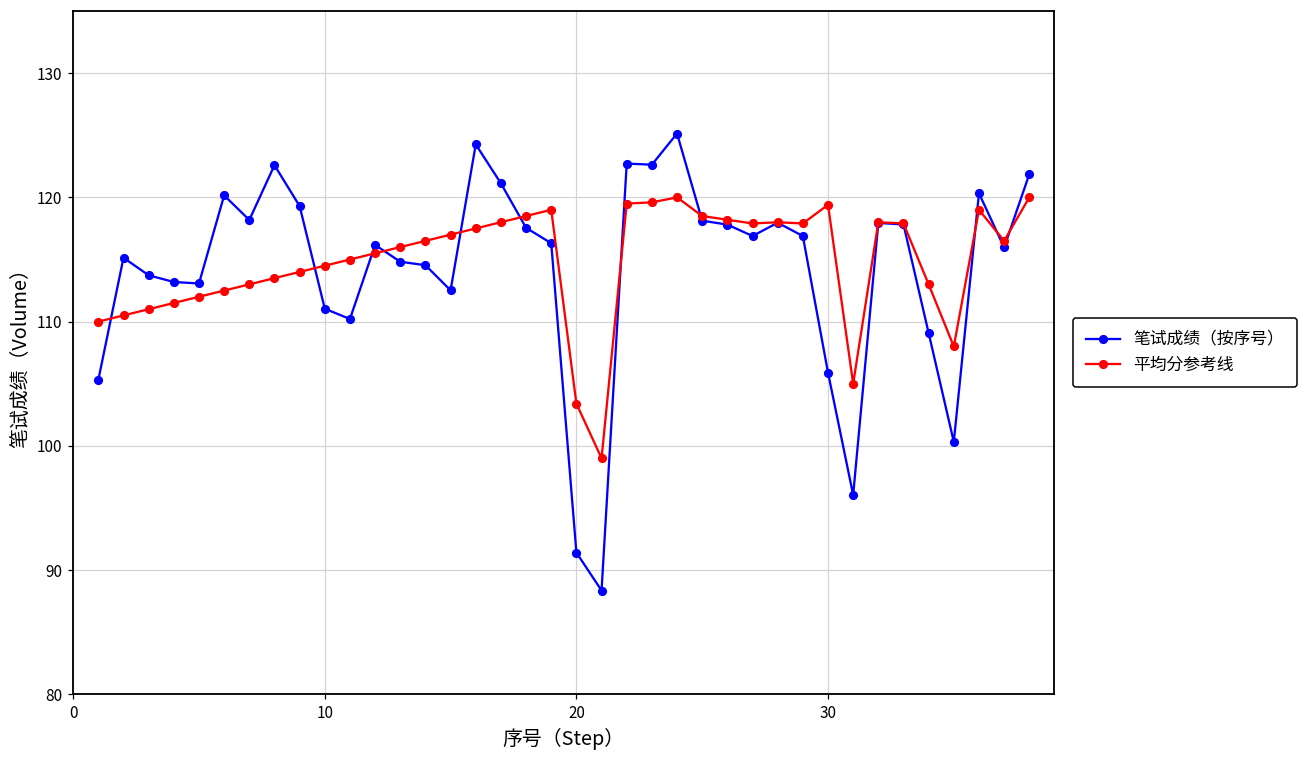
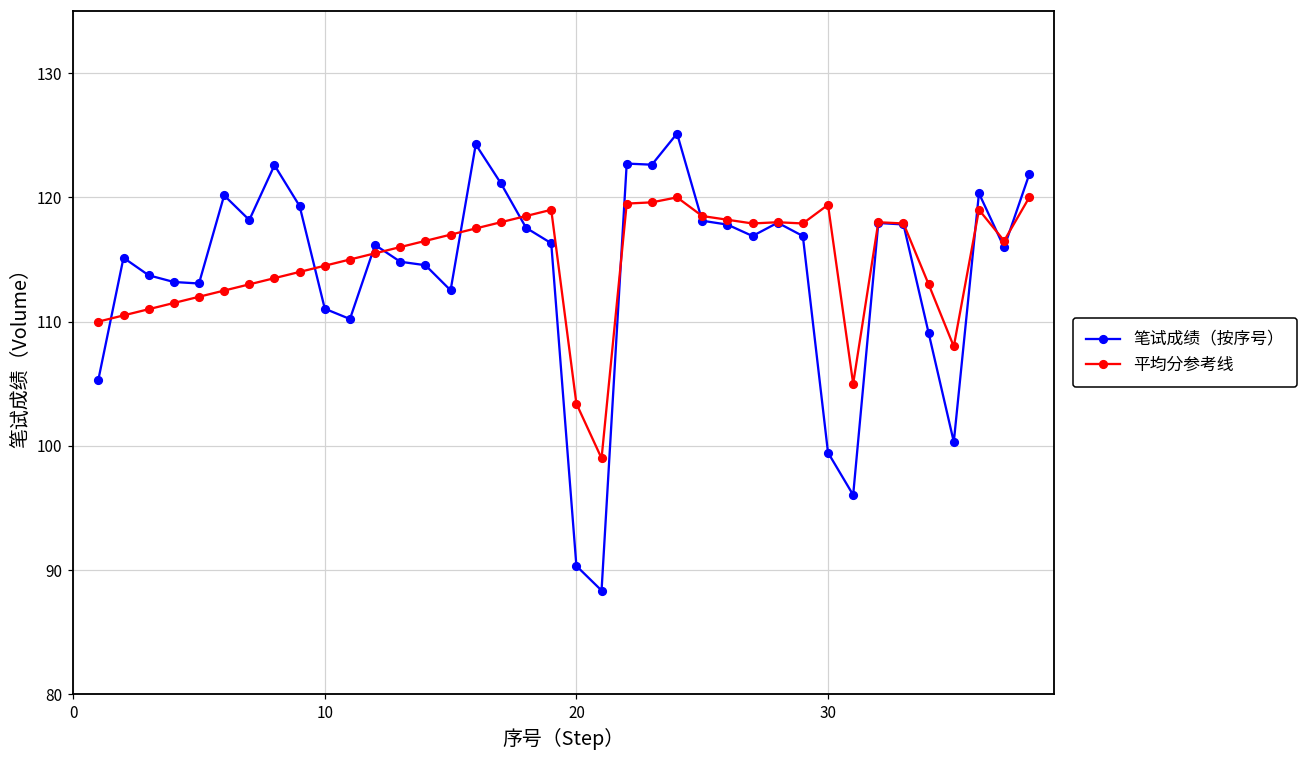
  {
    "笔试成绩（按序号）": {
      "10": 111.0,
-     "20": 91.4,
-     "30": 105.9
+     "20": 90.3,
+     "30": 99.5
    },
    "平均分参考线": {
      "10": 114.5,
      "20": 103.4,
      "30": 119.4
    }
  }
